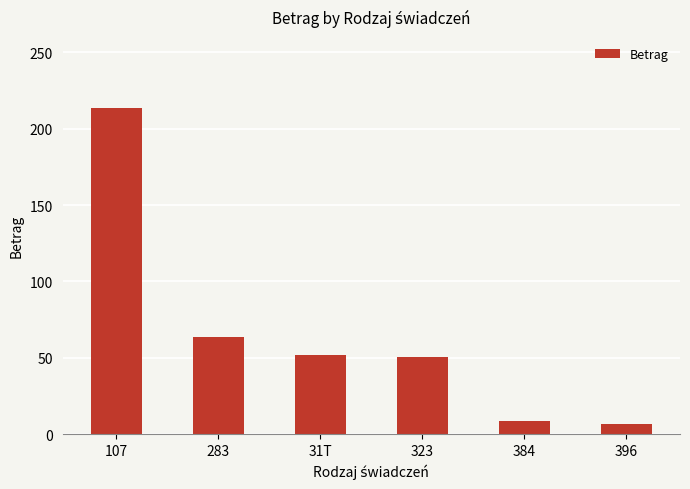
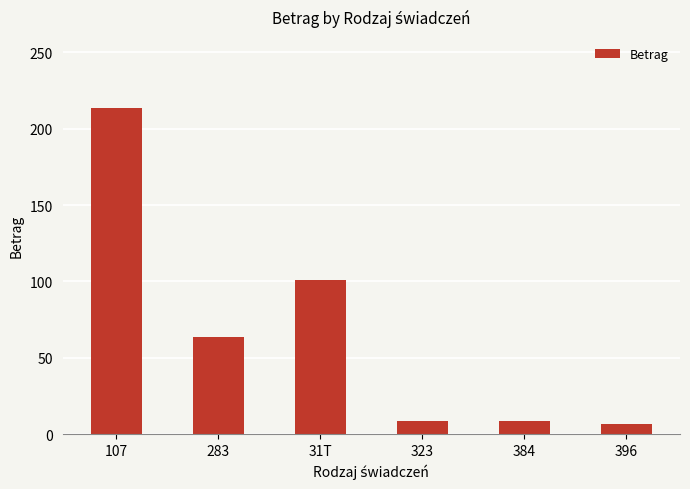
  {
    "107": 213,
    "283": 64,
-   "31T": 52,
-   "323": 50,
+   "31T": 101,
+   "323": 9,
    "384": 8,
    "396": 7
  }
